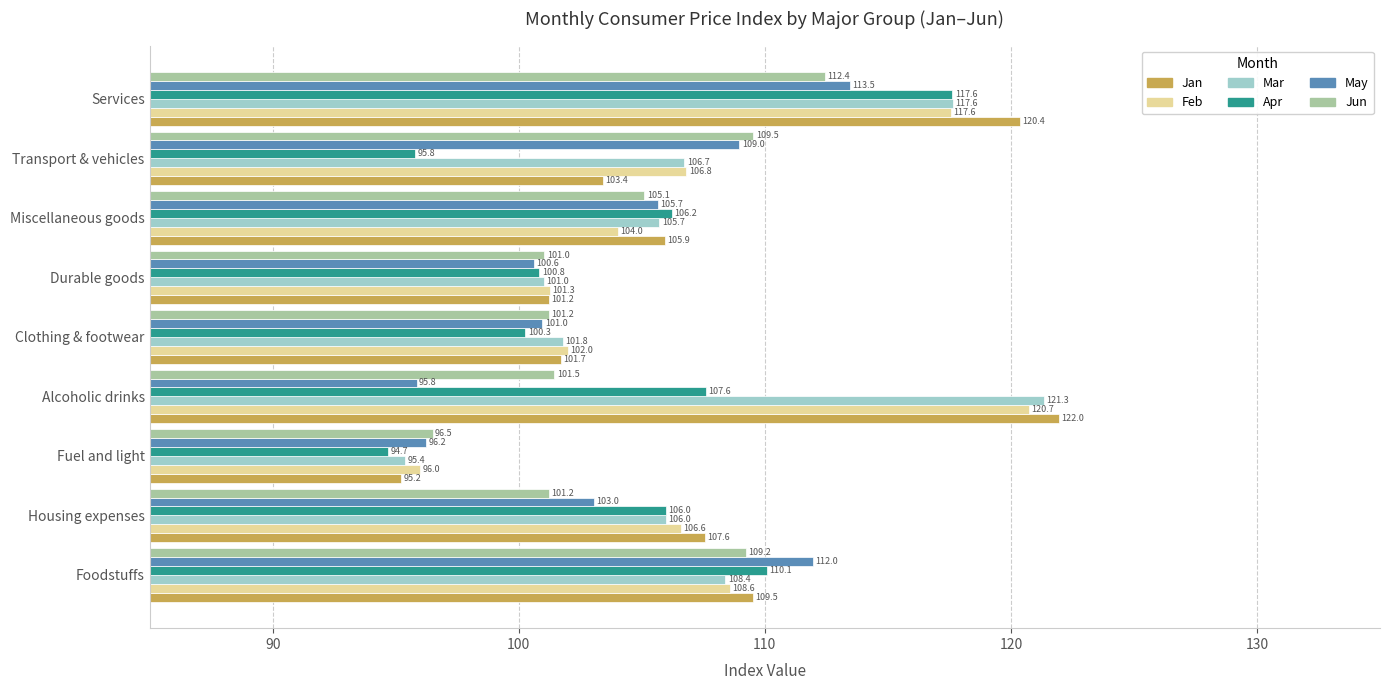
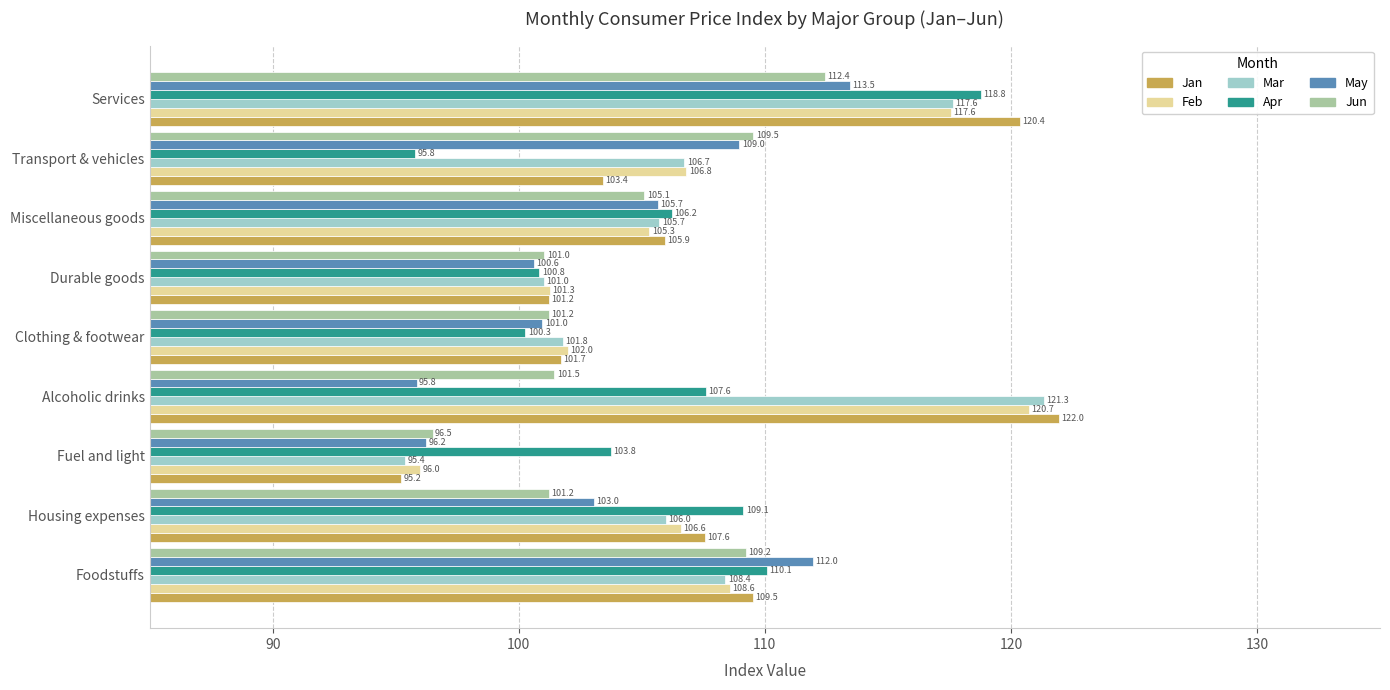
  {
    "Jan": {
      "Services": 120.4,
      "Transport & vehicles": 103.4,
      "Miscellaneous goods": 105.9,
      "Durable goods": 101.2,
      "Clothing & footwear": 101.7,
      "Alcoholic drinks": 122.0,
      "Fuel and light": 95.2,
      "Housing expenses": 107.6,
      "Foodstuffs": 109.5
    },
    "Feb": {
      "Services": 117.6,
      "Transport & vehicles": 106.8,
-     "Miscellaneous goods": 104.0,
+     "Miscellaneous goods": 105.3,
      "Durable goods": 101.3,
      "Clothing & footwear": 102.0,
      "Alcoholic drinks": 120.7,
      "Fuel and light": 96.0,
      "Housing expenses": 106.6,
      "Foodstuffs": 108.6
    },
    "Apr": {
-     "Services": 117.6,
+     "Services": 118.8,
      "Transport & vehicles": 95.8,
      "Miscellaneous goods": 106.2,
      "Durable goods": 100.8,
      "Clothing & footwear": 100.3,
      "Alcoholic drinks": 107.6,
-     "Fuel and light": 94.7,
-     "Housing expenses": 106.0,
+     "Fuel and light": 103.8,
+     "Housing expenses": 109.1,
      "Foodstuffs": 110.1
    },
    "May": {
      "Services": 113.5,
      "Transport & vehicles": 109.0,
      "Miscellaneous goods": 105.7,
      "Durable goods": 100.6,
      "Clothing & footwear": 101.0,
      "Alcoholic drinks": 95.8,
      "Fuel and light": 96.2,
      "Housing expenses": 103.0,
      "Foodstuffs": 112.0
    }
  }
